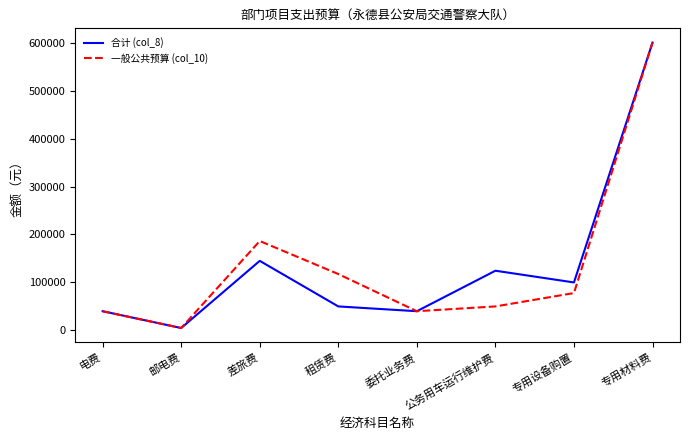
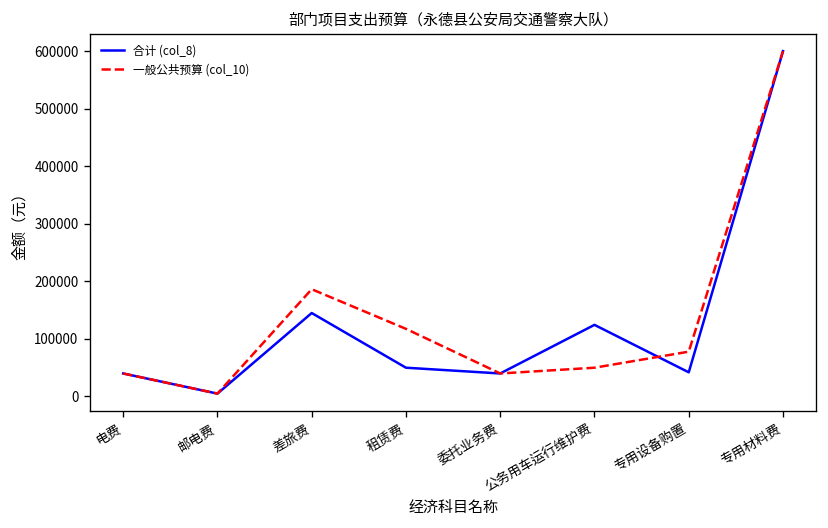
  {
    "合计 (col_8)": {
      "差旅费": 150000,
      "租赁费": 50000,
      "公务用车运行维护费": 120000,
-     "专用设备购置": 100000
+     "专用设备购置": 40000
    },
    "一般公共预算 (col_10)": {
      "差旅费": 190000,
      "租赁费": 120000,
      "公务用车运行维护费": 50000,
      "专用设备购置": 80000
    }
  }
